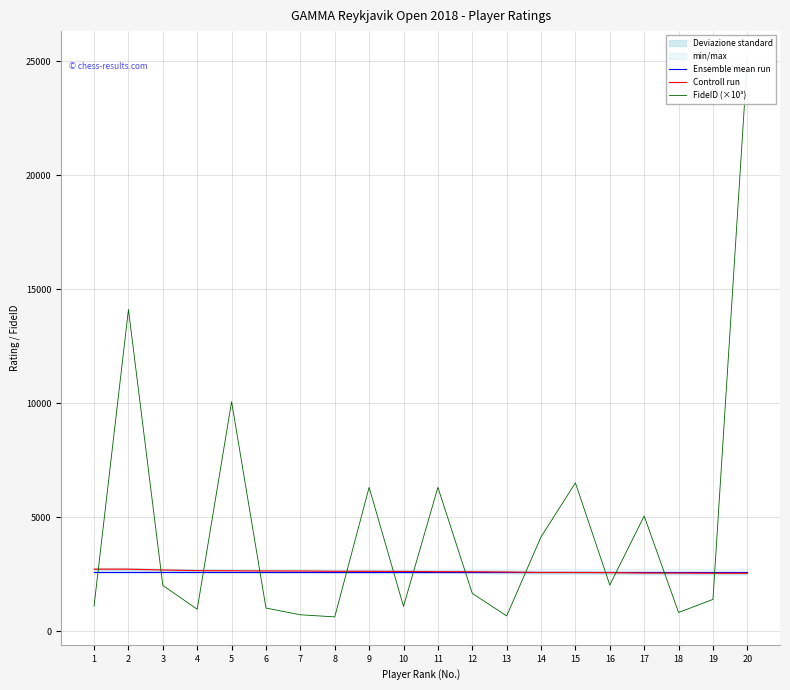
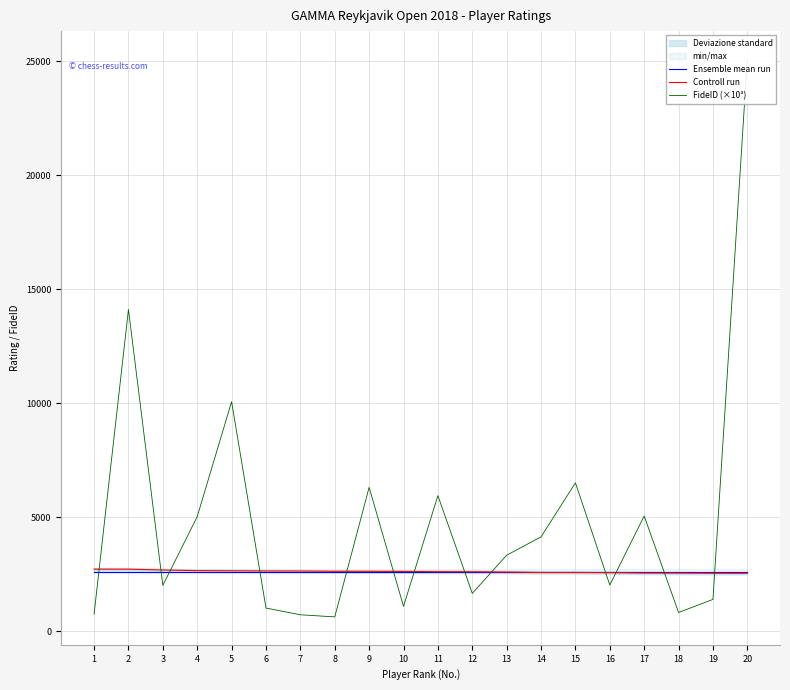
  {
    "FideID (×10³)": {
-     "1": 1100,
+     "1": 700,
      "2": 14100,
      "3": 2000,
-     "4": 1000,
+     "4": 5000,
      "5": 10100,
      "6": 1000,
      "7": 700,
      "8": 600,
      "9": 6300,
      "10": 1100,
-     "11": 6300,
+     "11": 5900,
      "12": 1700,
-     "13": 700,
+     "13": 3300,
      "14": 4100,
      "15": 6500,
      "16": 2000,
      "17": 5000,
      "18": 800,
      "19": 1400
    }
  }
